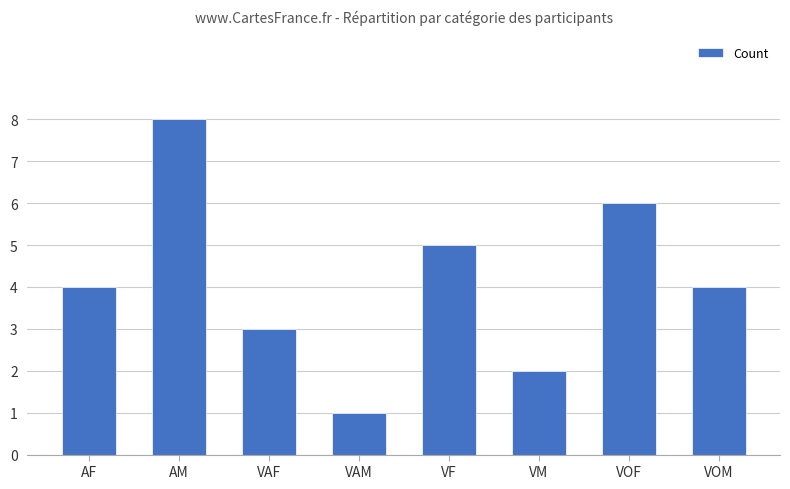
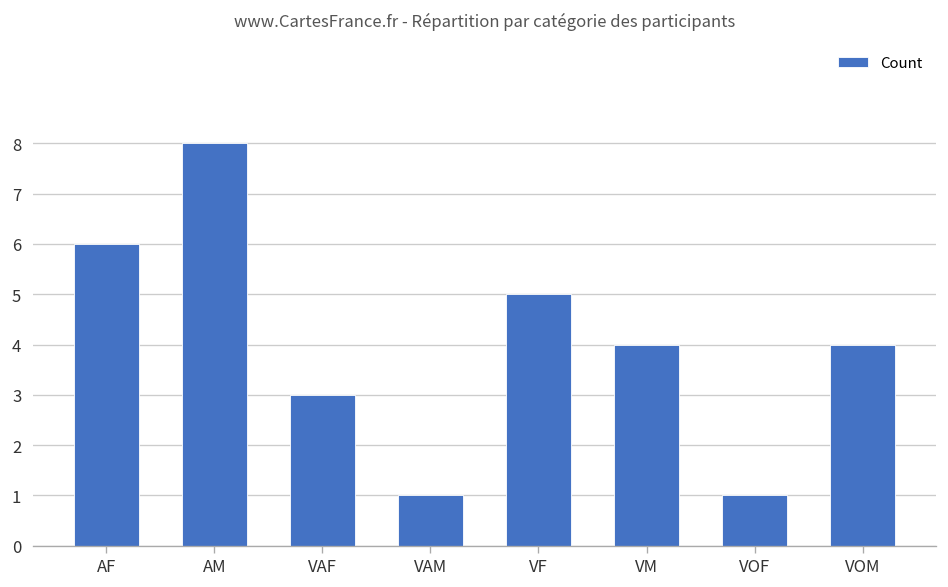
  {
-   "AF": 4,
+   "AF": 6,
    "AM": 8,
    "VAF": 3,
    "VAM": 1,
    "VF": 5,
-   "VM": 2,
-   "VOF": 6,
+   "VM": 4,
+   "VOF": 1,
    "VOM": 4
  }
